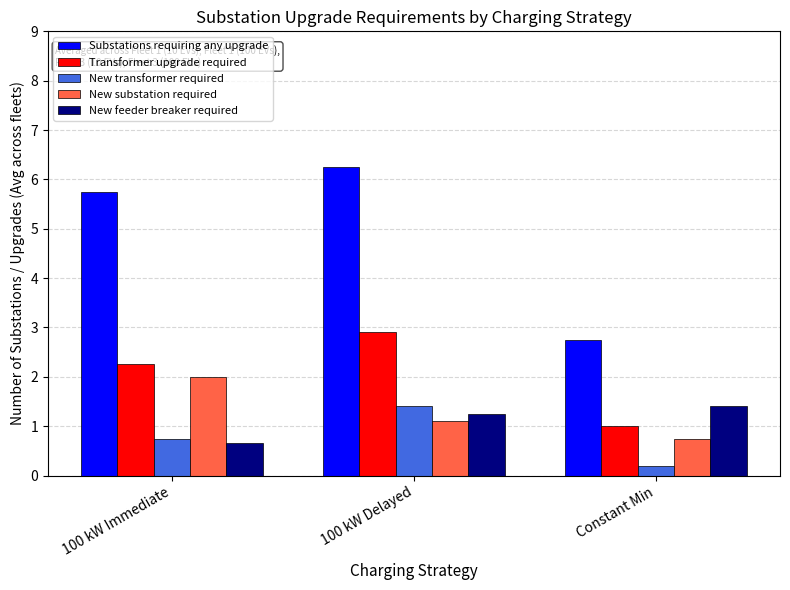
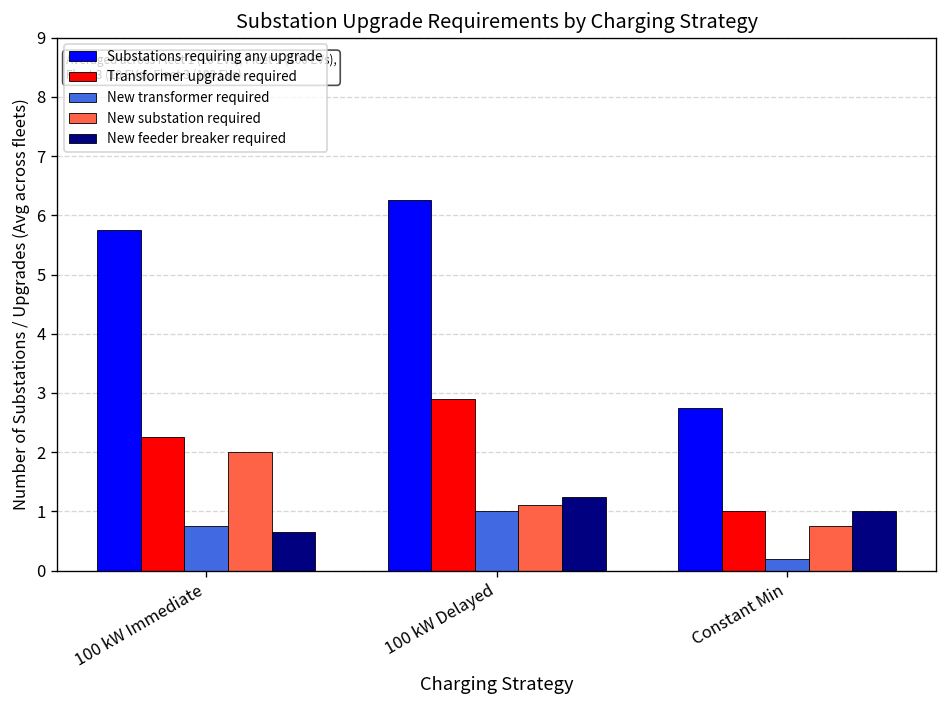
  {
    "Substations requiring any upgrade": {
      "100 kW Immediate": 5.8,
      "100 kW Delayed": 6.3,
      "Constant Min": 2.8
    },
    "Transformer upgrade required": {
      "100 kW Immediate": 2.3,
      "100 kW Delayed": 2.9,
      "Constant Min": 1.0
    },
    "New transformer required": {
      "100 kW Immediate": 0.8,
-     "100 kW Delayed": 1.4,
+     "100 kW Delayed": 1.0,
      "Constant Min": 0.2
    },
    "New substation required": {
      "100 kW Immediate": 2.0,
      "100 kW Delayed": 1.1,
      "Constant Min": 0.8
    },
    "New feeder breaker required": {
      "100 kW Immediate": 0.7,
      "100 kW Delayed": 1.3,
-     "Constant Min": 1.4
+     "Constant Min": 1.0
    }
  }
